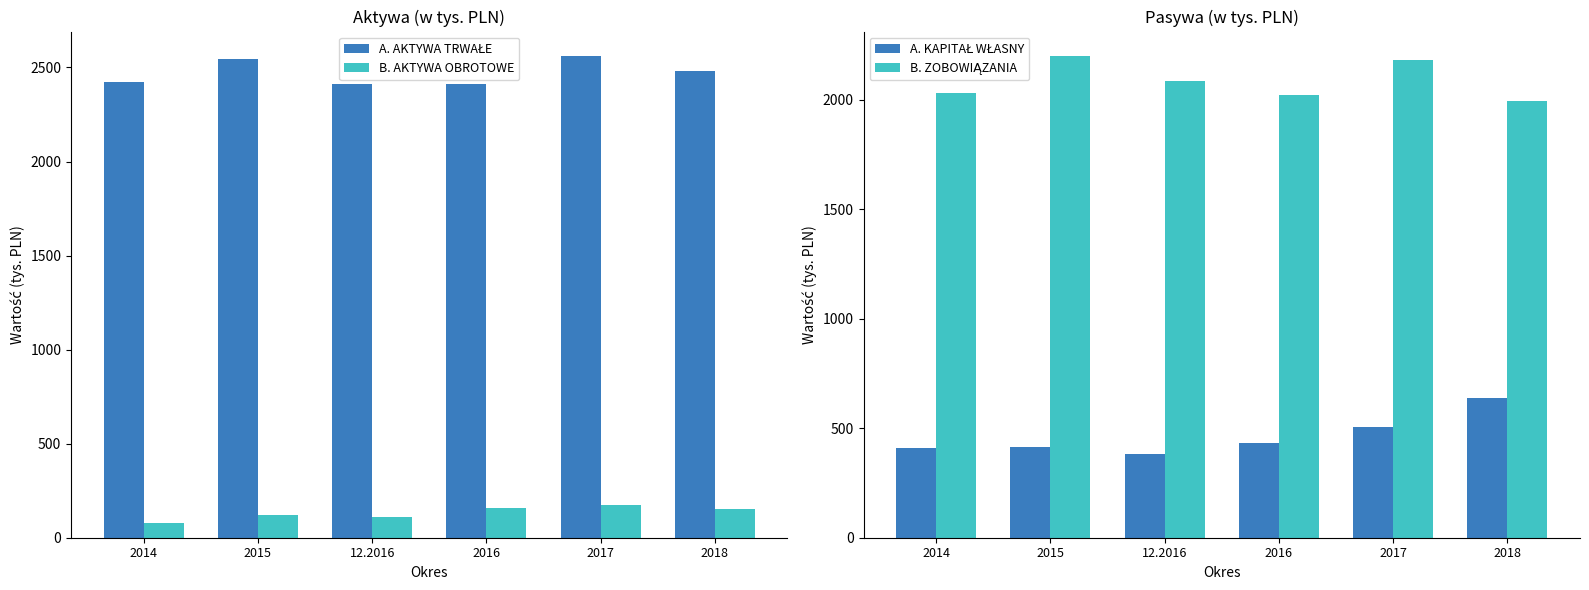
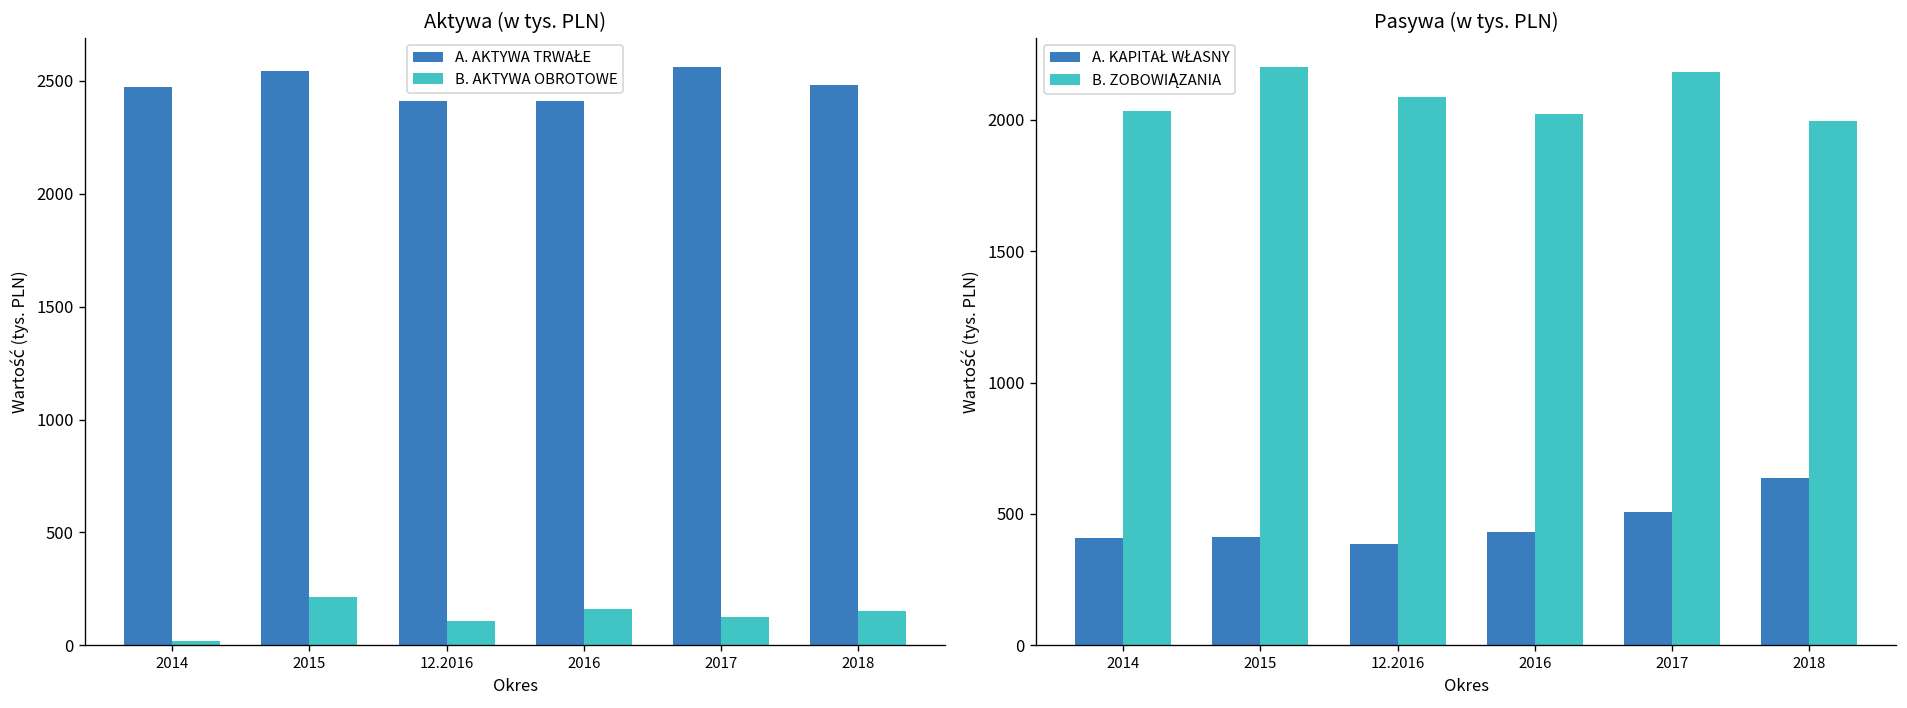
  {
    "Aktywa (w tys. PLN)": {
      "A. AKTYWA TRWAŁE": {
-       "2014": 2420,
+       "2014": 2470,
        "2015": 2540,
        "12.2016": 2410,
        "2016": 2410,
        "2017": 2560,
        "2018": 2480
      },
      "B. AKTYWA OBROTOWE": {
-       "2014": 80,
-       "2015": 120,
+       "2014": 20,
+       "2015": 210,
        "12.2016": 110,
        "2016": 160,
-       "2017": 180,
+       "2017": 130,
        "2018": 150
      }
    },
    "Pasywa (w tys. PLN)": {
      "A. KAPITAŁ WŁASNY": {
        "2014": 410,
        "2015": 410,
        "12.2016": 380,
        "2016": 430,
        "2017": 510,
        "2018": 640
      },
      "B. ZOBOWIĄZANIA": {
        "2014": 2030,
        "2015": 2200,
        "12.2016": 2090,
        "2016": 2020,
        "2017": 2180,
        "2018": 2000
      }
    }
  }
